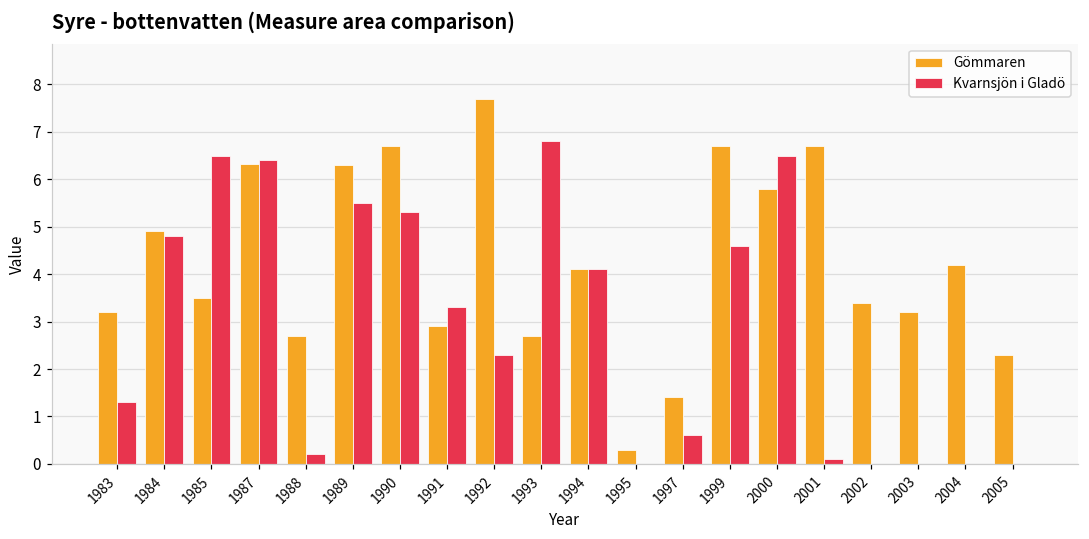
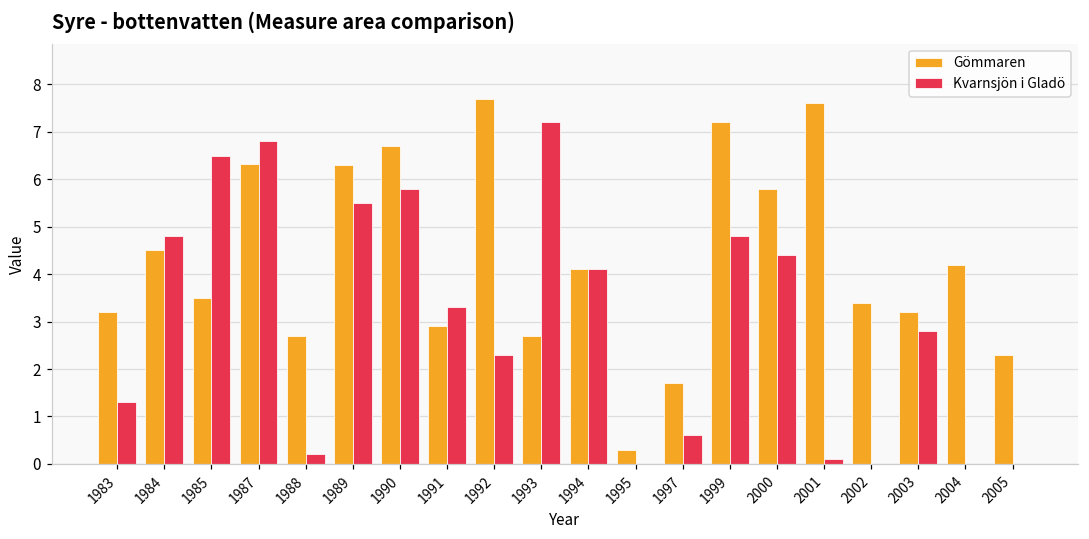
  {
    "Gömmaren": {
      "1983": 3.2,
-     "1984": 4.9,
+     "1984": 4.5,
      "1985": 3.5,
      "1987": 6.3,
      "1988": 2.7,
      "1989": 6.3,
      "1990": 6.7,
      "1991": 2.9,
      "1992": 7.7,
      "1993": 2.7,
      "1994": 4.1,
      "1995": 0.3,
-     "1997": 1.4,
-     "1999": 6.7,
+     "1997": 1.7,
+     "1999": 7.2,
      "2000": 5.8,
-     "2001": 6.7,
+     "2001": 7.6,
      "2002": 3.4,
      "2003": 3.2,
      "2004": 4.2,
      "2005": 2.3
    },
    "Kvarnsjön i Gladö": {
      "1983": 1.3,
      "1984": 4.8,
      "1985": 6.5,
-     "1987": 6.4,
+     "1987": 6.8,
      "1988": 0.2,
      "1989": 5.5,
-     "1990": 5.3,
+     "1990": 5.8,
      "1991": 3.3,
      "1992": 2.3,
-     "1993": 6.8,
+     "1993": 7.2,
      "1994": 4.1,
      "1995": 0.0,
      "1997": 0.6,
-     "1999": 4.6,
-     "2000": 6.5,
+     "1999": 4.8,
+     "2000": 4.4,
      "2001": 0.1,
      "2002": 0.0,
-     "2003": 0.0,
+     "2003": 2.8,
      "2004": 0.0,
      "2005": 0.0
    }
  }
